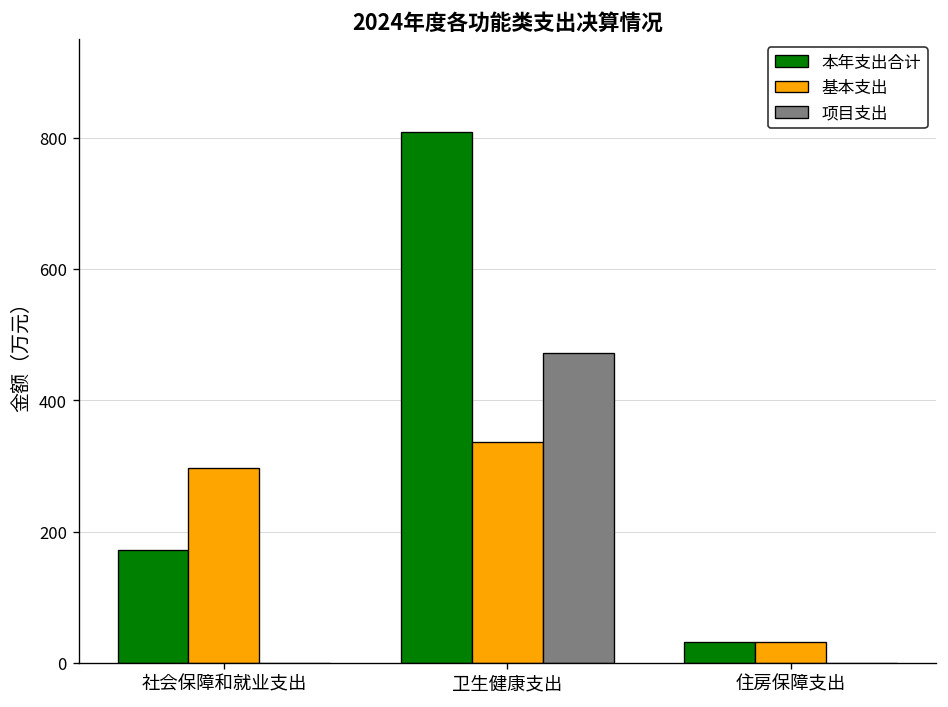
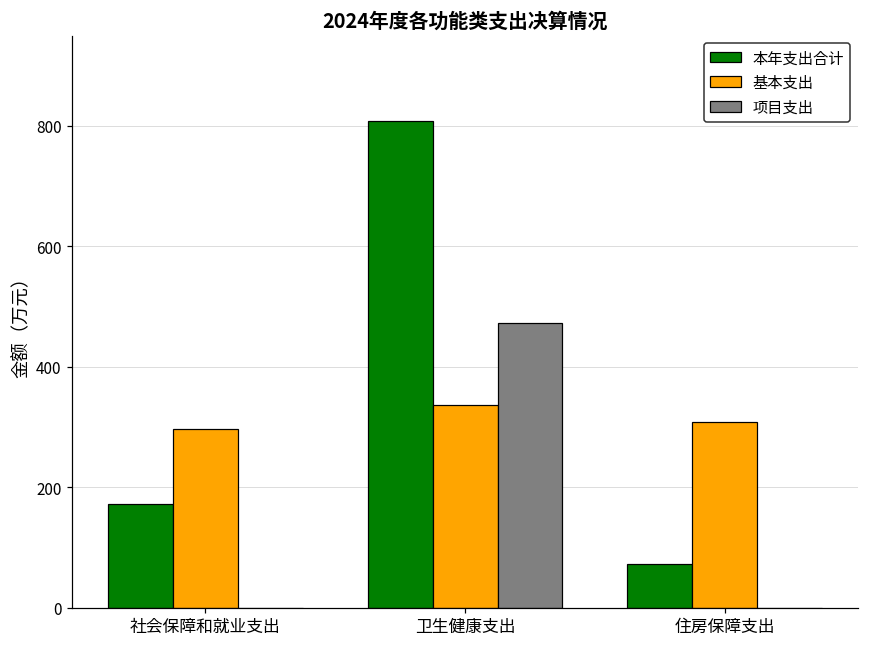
  {
    "本年支出合计": {
      "社会保障和就业支出": 170,
      "卫生健康支出": 810,
-     "住房保障支出": 30
+     "住房保障支出": 70
    },
    "基本支出": {
      "社会保障和就业支出": 300,
      "卫生健康支出": 340,
-     "住房保障支出": 30
+     "住房保障支出": 310
    },
    "项目支出": {
      "社会保障和就业支出": 0,
      "卫生健康支出": 470,
      "住房保障支出": 0
    }
  }
